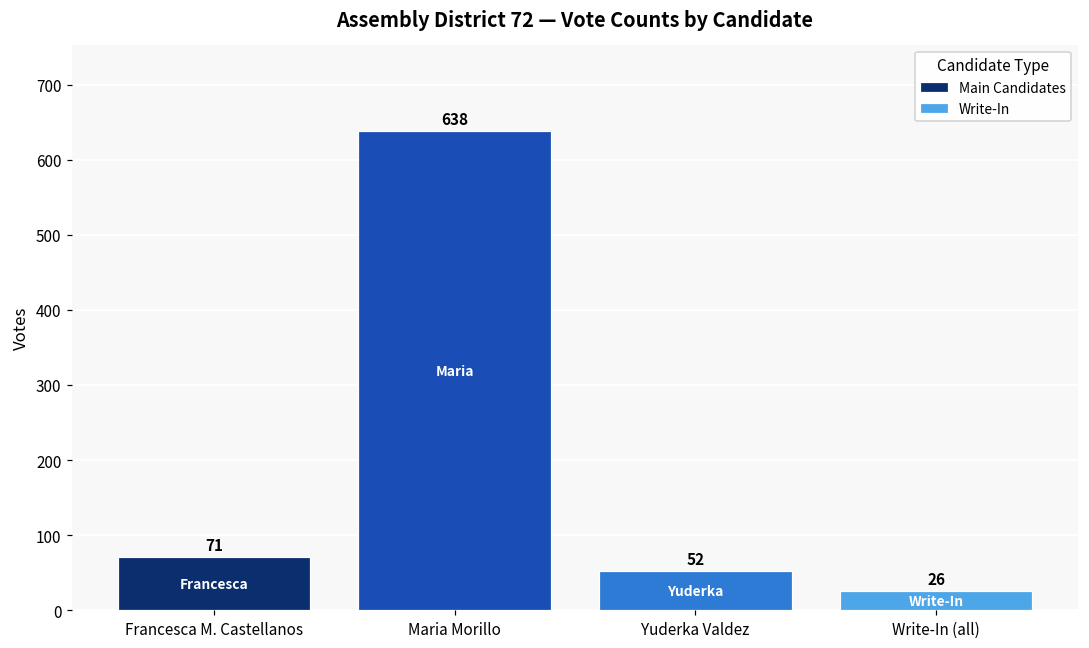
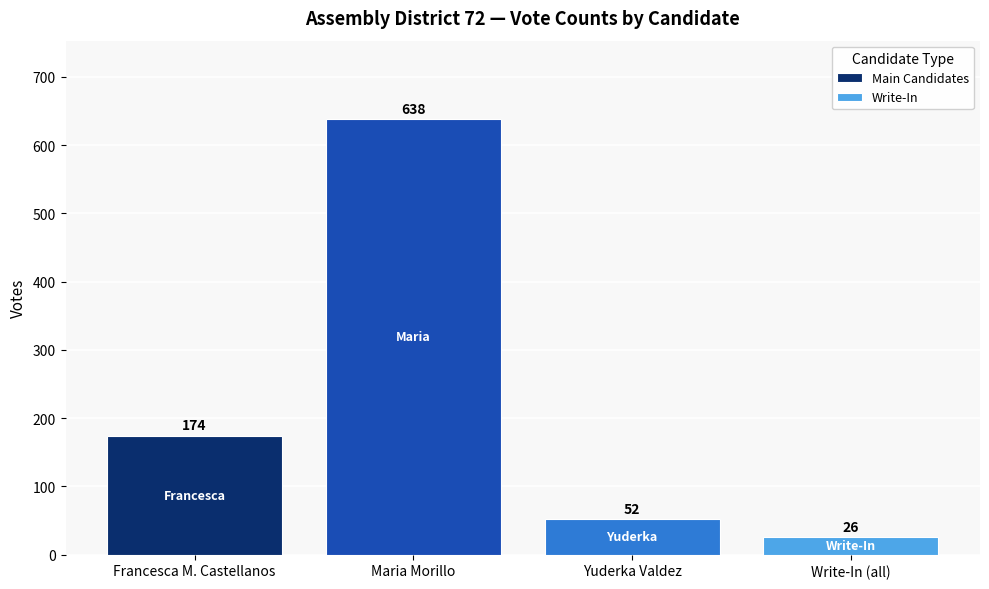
  {
    "Main Candidates": {
-     "Francesca M. Castellanos": 71,
+     "Francesca M. Castellanos": 174,
      "Maria Morillo": 638,
      "Yuderka Valdez": 52
    },
    "Write-In": {
      "Write-In (all)": 26
    }
  }
